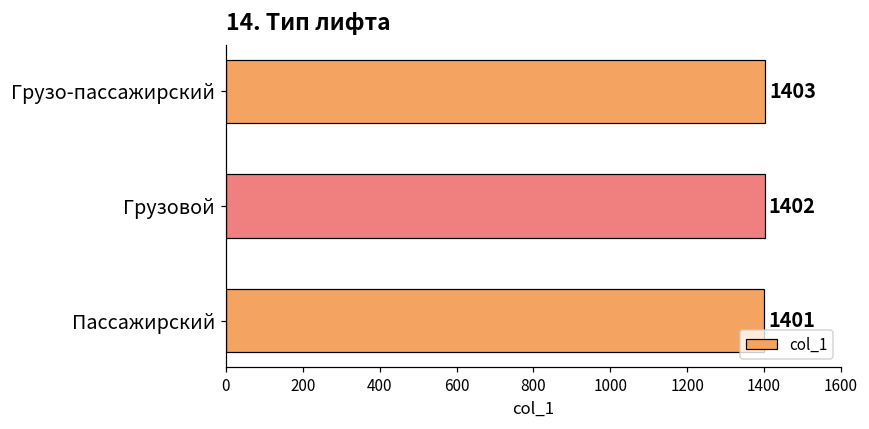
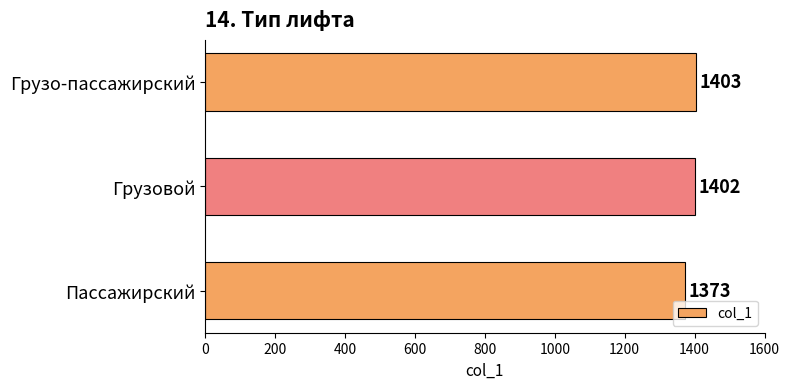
  {
    "Грузо-пассажирский": 1403,
    "Грузовой": 1402,
-   "Пассажирский": 1401
+   "Пассажирский": 1373
  }
